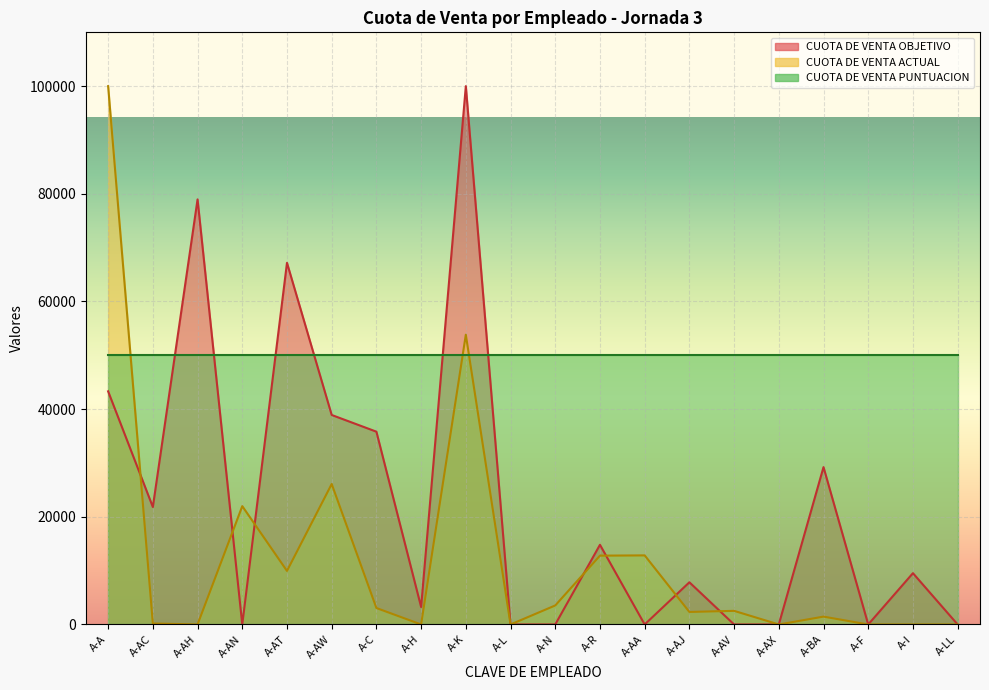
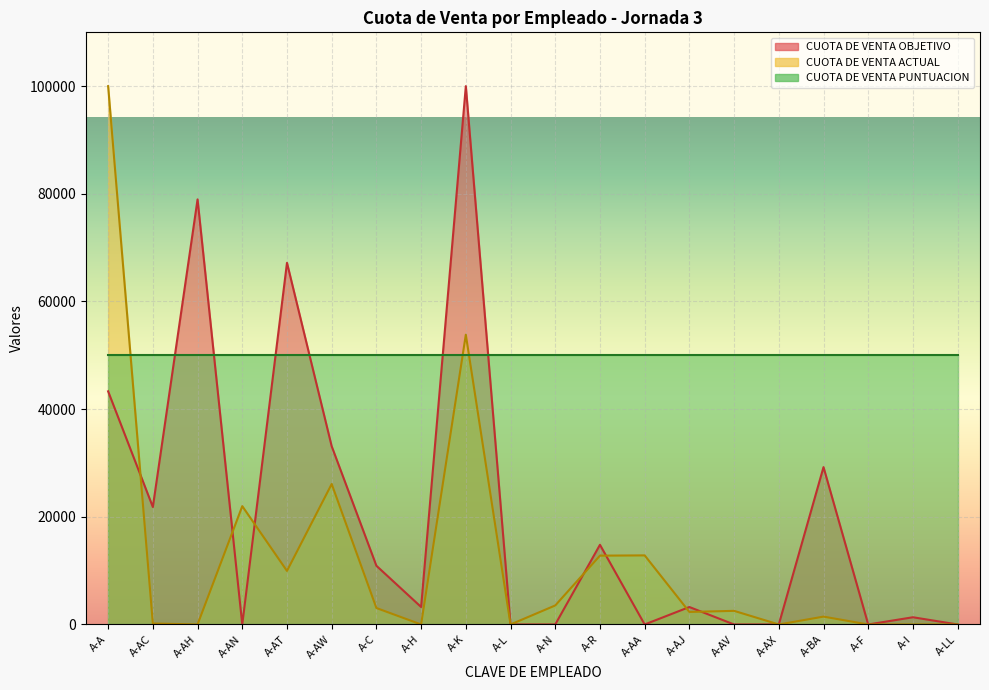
  {
    "CUOTA DE VENTA OBJETIVO": {
      "A-A": 43000,
      "A-AC": 22000,
      "A-AH": 79000,
      "A-AN": 0,
      "A-AT": 67000,
-     "A-AW": 39000,
-     "A-C": 36000,
+     "A-AW": 33000,
+     "A-C": 11000,
      "A-H": 3000,
      "A-K": 100000,
      "A-N": 0,
      "A-R": 15000,
      "A-AA": 0,
-     "A-AJ": 8000,
+     "A-AJ": 3000,
      "A-AV": 0,
      "A-BA": 29000,
-     "A-I": 10000
+     "A-I": 1000
    },
    "CUOTA DE VENTA ACTUAL": {
      "A-A": 100000,
      "A-AC": 0,
      "A-AH": 0,
      "A-AN": 22000,
      "A-AT": 10000,
      "A-AW": 26000,
      "A-C": 3000,
      "A-H": 0,
      "A-K": 54000,
      "A-N": 4000,
      "A-R": 13000,
      "A-AA": 13000,
      "A-AJ": 2000,
      "A-AV": 3000,
      "A-BA": 1000,
      "A-I": 0
    },
    "CUOTA DE VENTA PUNTUACION": {
      "A-A": 50000,
      "A-AC": 50000,
      "A-AH": 50000,
      "A-AN": 50000,
      "A-AT": 50000,
      "A-AW": 50000,
      "A-C": 50000,
      "A-H": 50000,
      "A-K": 50000,
      "A-L": 50000,
      "A-N": 50000,
      "A-R": 50000,
      "A-AA": 50000,
      "A-AJ": 50000,
      "A-AV": 50000,
      "A-AX": 50000,
      "A-BA": 50000,
      "A-F": 50000,
      "A-I": 50000,
      "A-LL": 50000
    }
  }
